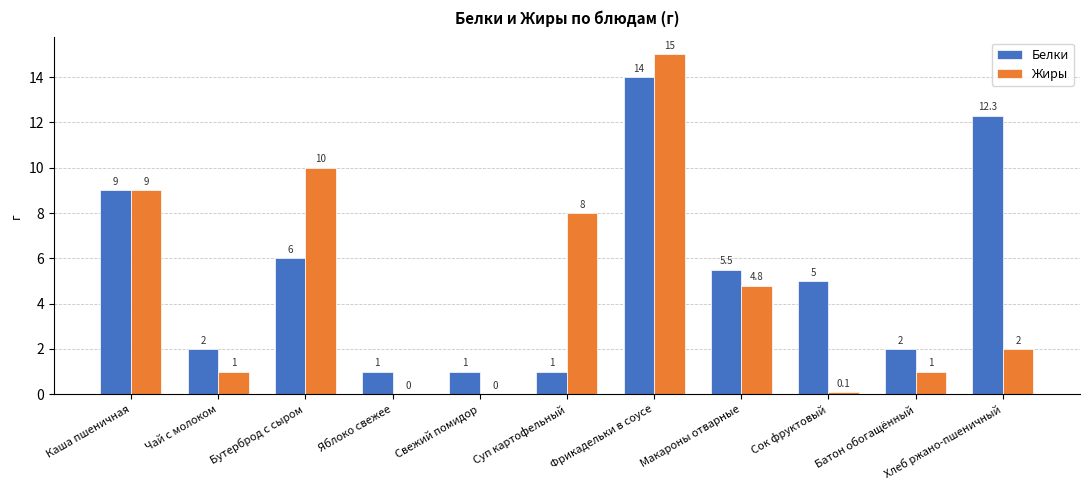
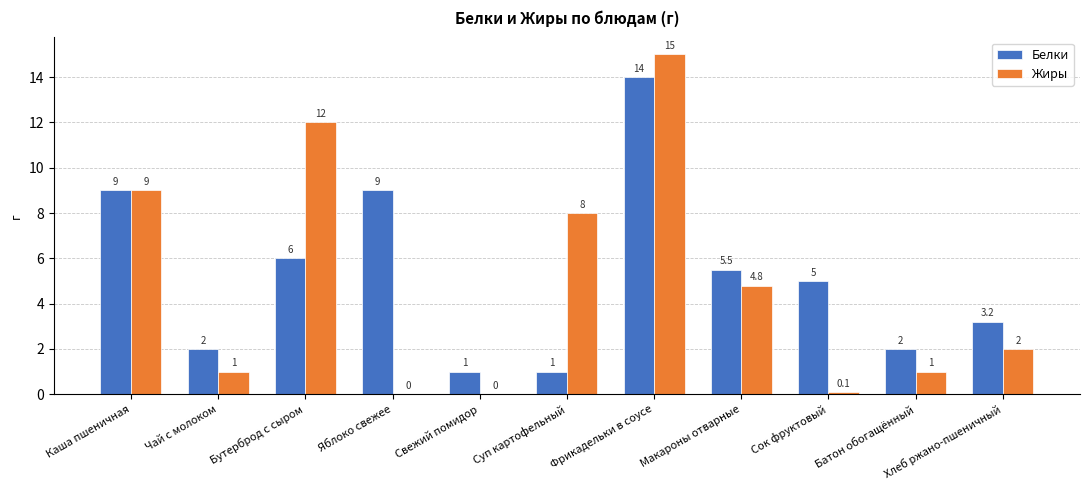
  {
    "Белки": {
      "Каша пшеничная": 9,
      "Чай с молоком": 2,
      "Бутерброд с сыром": 6,
-     "Яблоко свежее": 1,
+     "Яблоко свежее": 9,
      "Свежий помидор": 1,
      "Суп картофельный": 1,
      "Фрикадельки в соусе": 14,
      "Макароны отварные": 5.5,
      "Сок фруктовый": 5,
      "Батон обогащённый": 2,
-     "Хлеб ржано-пшеничный": 12.3
+     "Хлеб ржано-пшеничный": 3.2
    },
    "Жиры": {
      "Каша пшеничная": 9,
      "Чай с молоком": 1,
-     "Бутерброд с сыром": 10,
+     "Бутерброд с сыром": 12,
      "Яблоко свежее": 0,
      "Свежий помидор": 0,
      "Суп картофельный": 8,
      "Фрикадельки в соусе": 15,
      "Макароны отварные": 4.8,
      "Сок фруктовый": 0.1,
      "Батон обогащённый": 1,
      "Хлеб ржано-пшеничный": 2
    }
  }
